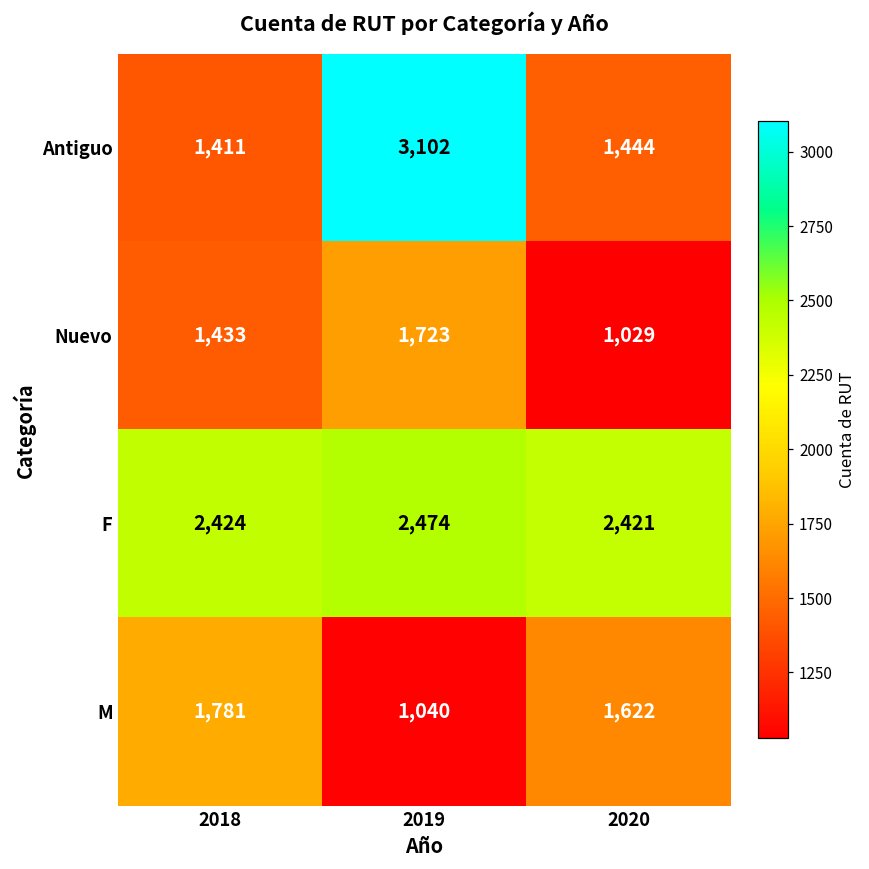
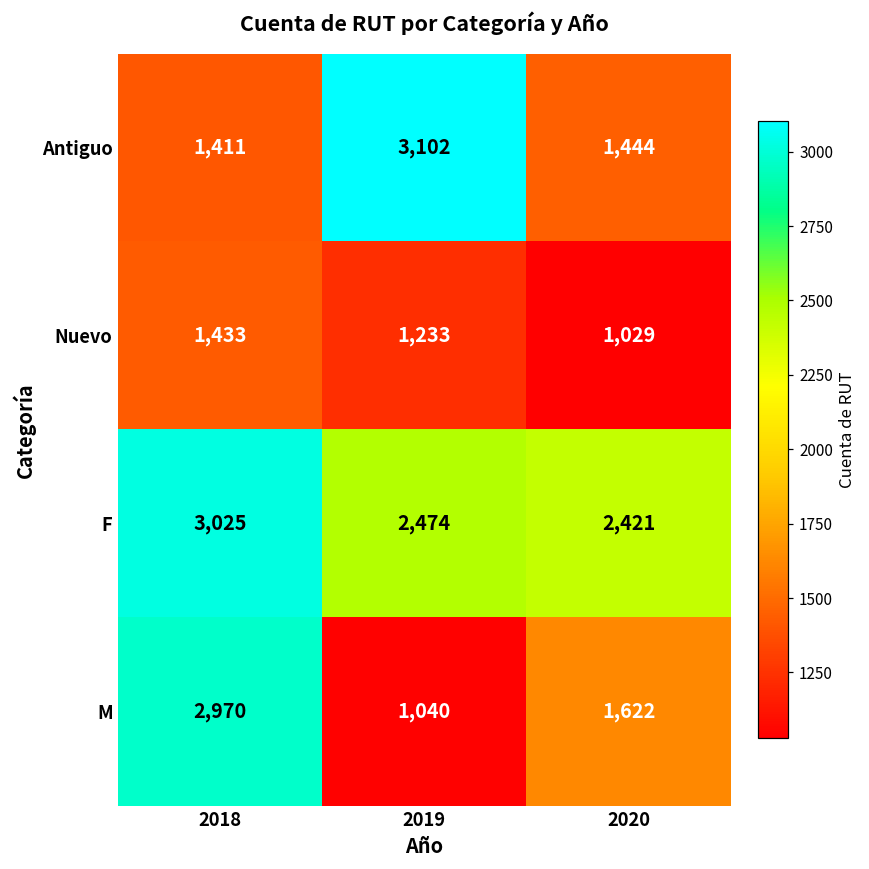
  {
    "Antiguo": {
      "2018": "1,411",
      "2019": "3,102",
      "2020": "1,444"
    },
    "Nuevo": {
      "2018": "1,433",
-     "2019": "1,723",
+     "2019": "1,233",
      "2020": "1,029"
    },
    "F": {
-     "2018": "2,424",
+     "2018": "3,025",
      "2019": "2,474",
      "2020": "2,421"
    },
    "M": {
-     "2018": "1,781",
+     "2018": "2,970",
      "2019": "1,040",
      "2020": "1,622"
    }
  }
